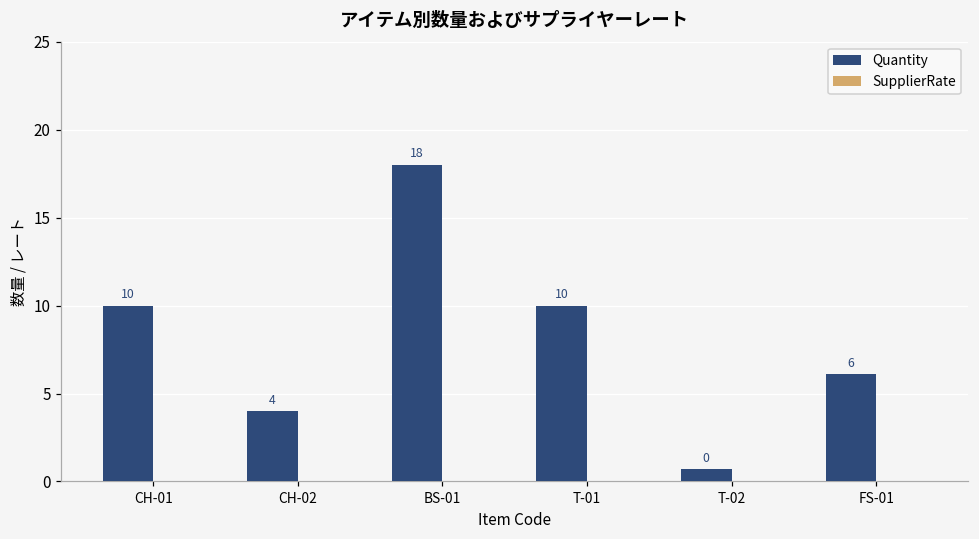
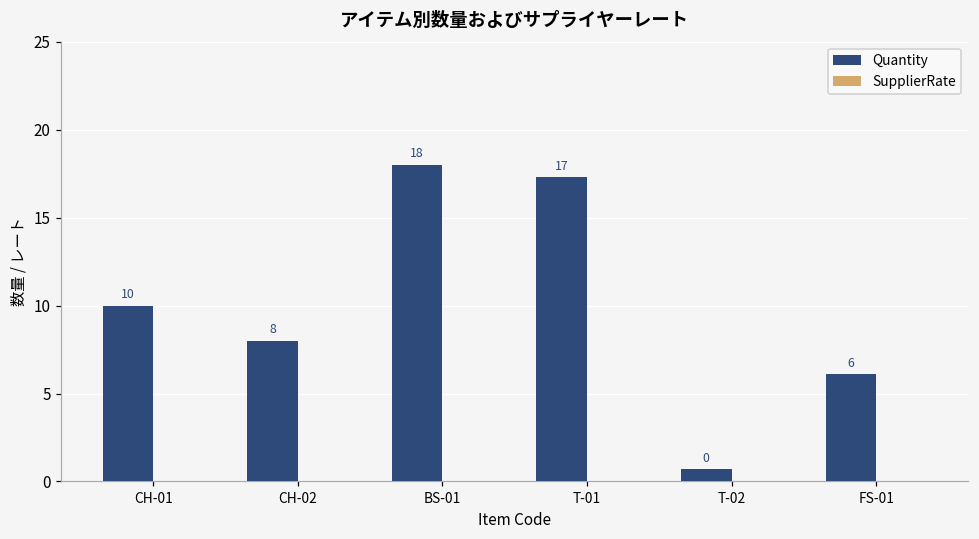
  {
    "Quantity": {
      "CH-01": 10,
-     "CH-02": 4,
+     "CH-02": 8,
      "BS-01": 18,
-     "T-01": 10,
+     "T-01": 17,
      "FS-01": 6
    },
    "SupplierRate": {
      "CH-01": 0.0,
      "CH-02": 0.0,
      "BS-01": 0.0,
      "T-01": 0.0,
      "T-02": 0.0,
      "FS-01": 0.0
    }
  }
